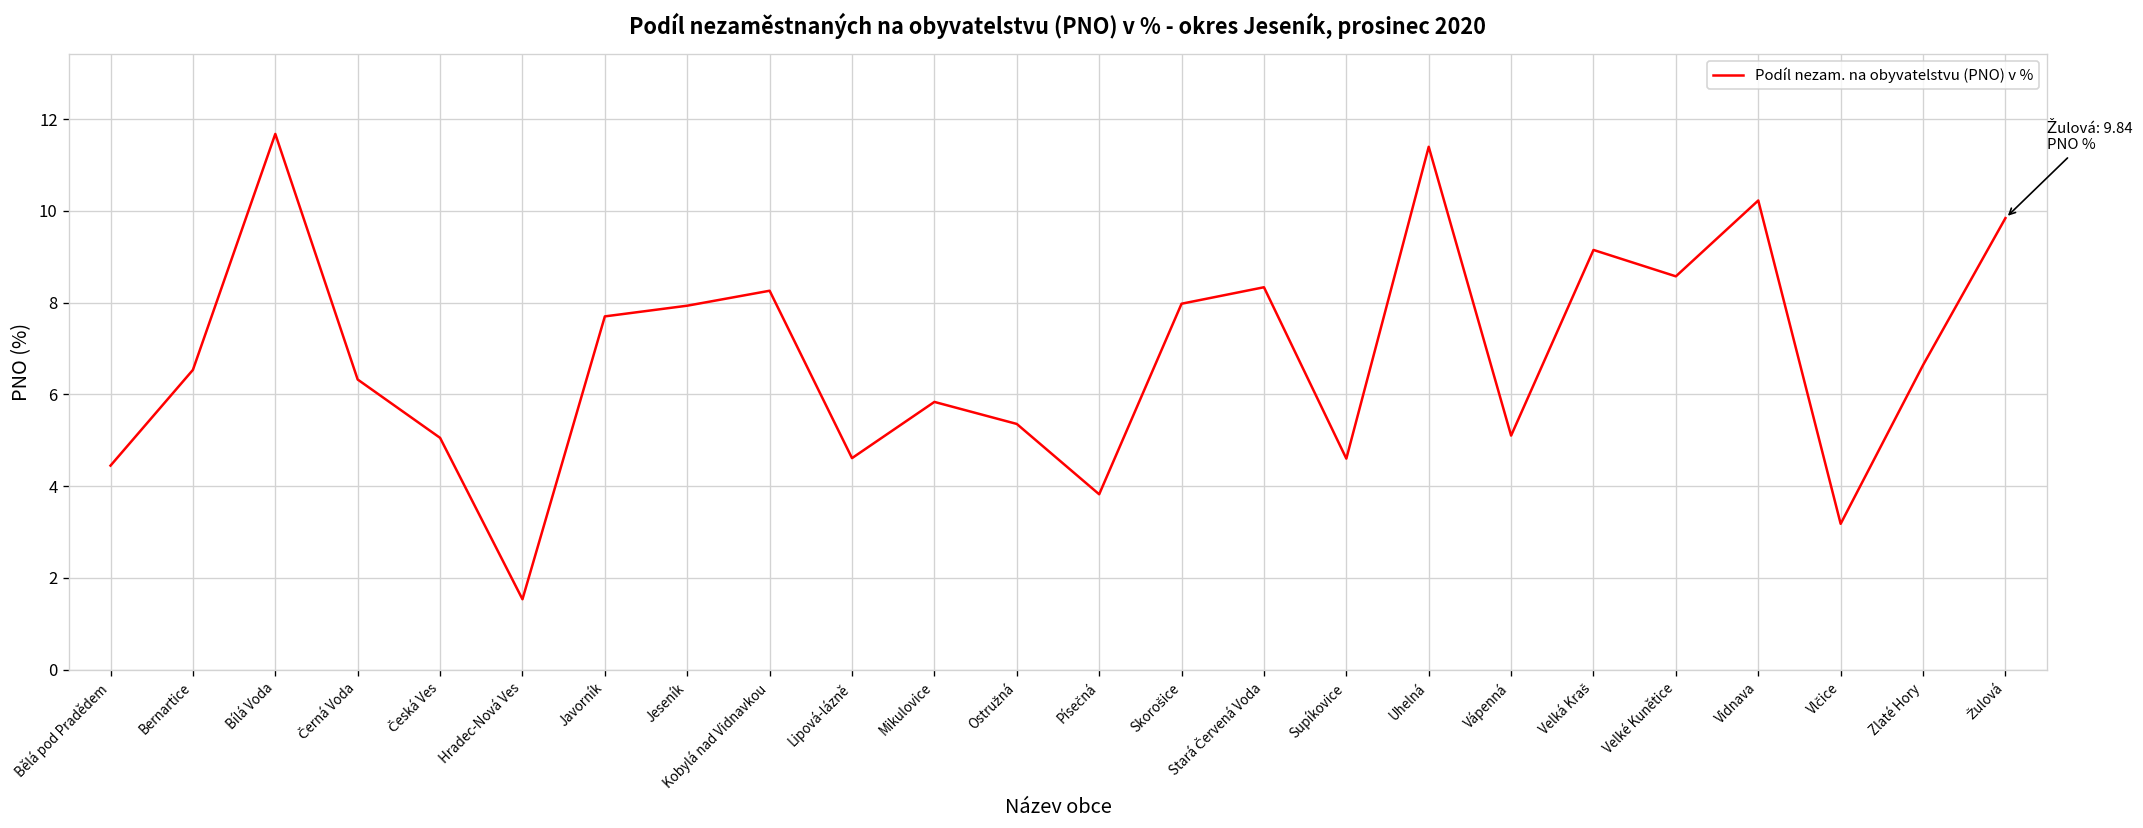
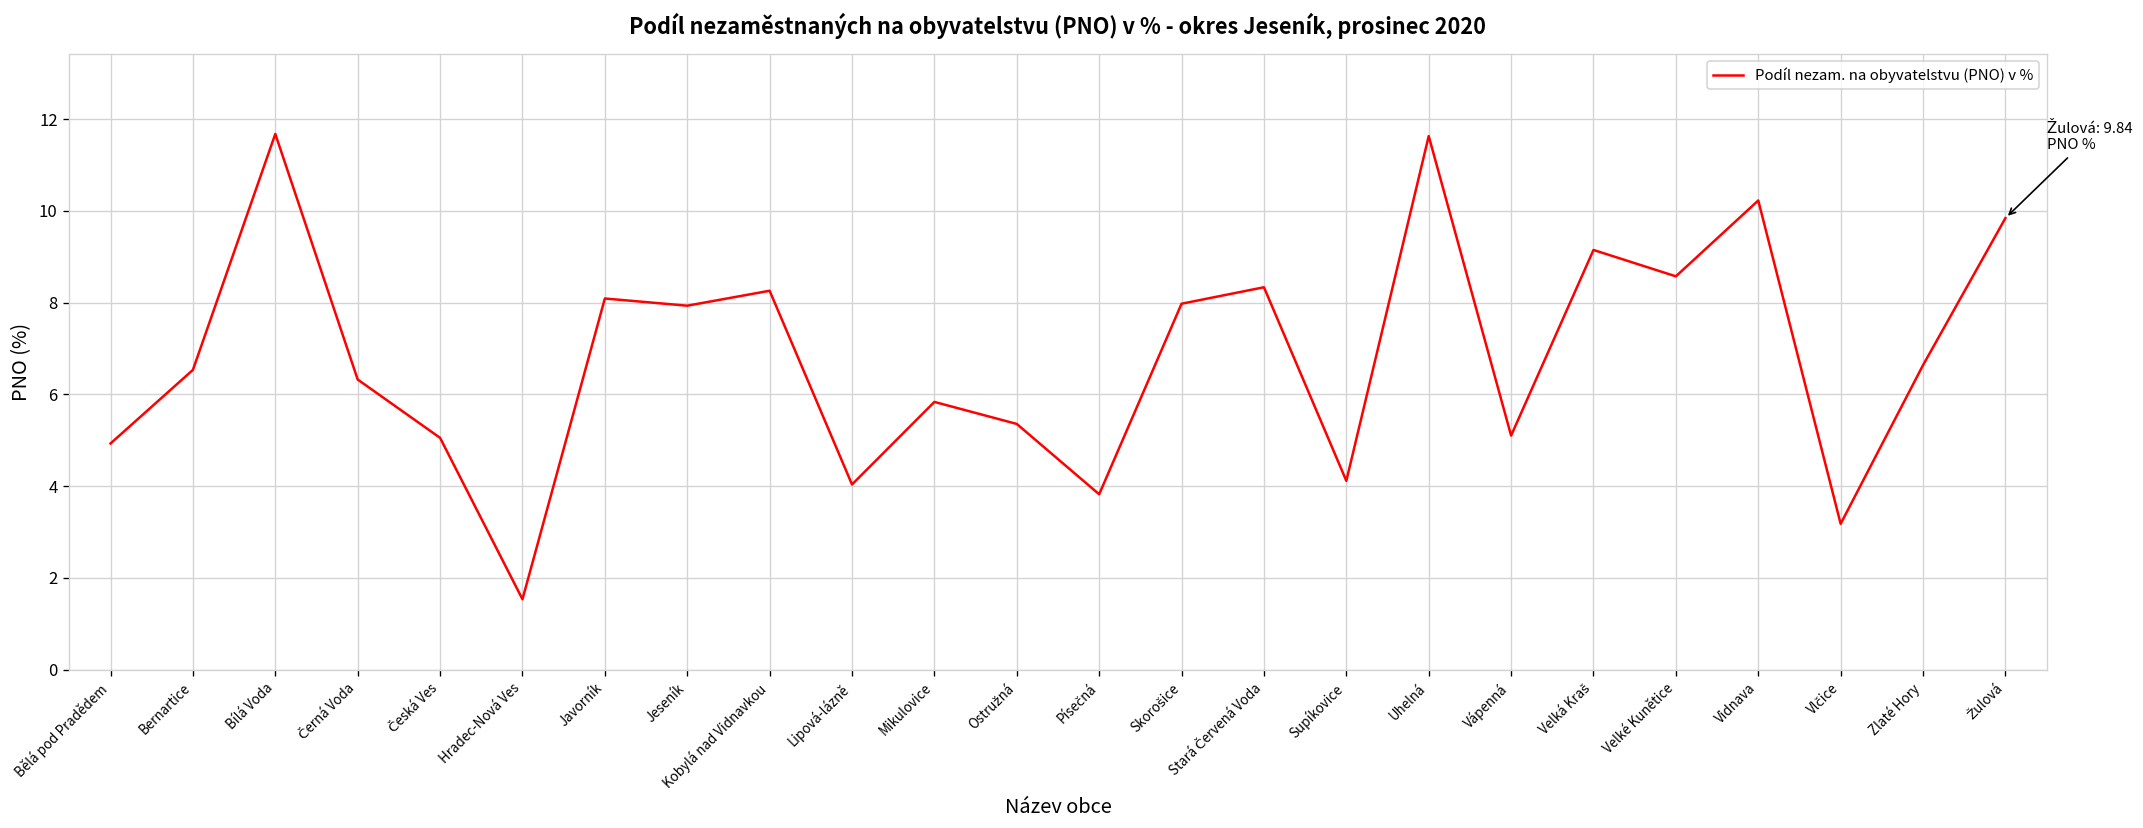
  {
-   "Bělá pod Pradědem": 4.4,
+   "Bělá pod Pradědem": 4.9,
    "Bernartice": 6.5,
    "Bílá Voda": 11.7,
    "Černá Voda": 6.3,
    "Česká Ves": 5.1,
    "Hradec-Nová Ves": 1.5,
-   "Javorník": 7.7,
+   "Javorník": 8.1,
    "Jeseník": 7.9,
    "Kobylá nad Vidnavkou": 8.3,
-   "Lipová-lázně": 4.6,
+   "Lipová-lázně": 4.0,
    "Mikulovice": 5.8,
    "Ostružná": 5.4,
    "Písečná": 3.8,
    "Skorošice": 8.0,
    "Stará Červená Voda": 8.3,
-   "Supíkovice": 4.6,
-   "Uhelná": 11.4,
+   "Supíkovice": 4.1,
+   "Uhelná": 11.6,
    "Vápenná": 5.1,
    "Velká Kraš": 9.1,
    "Velké Kunětice": 8.6,
    "Vidnava": 10.2,
    "Vlčice": 3.2,
    "Zlaté Hory": 6.6
  }
